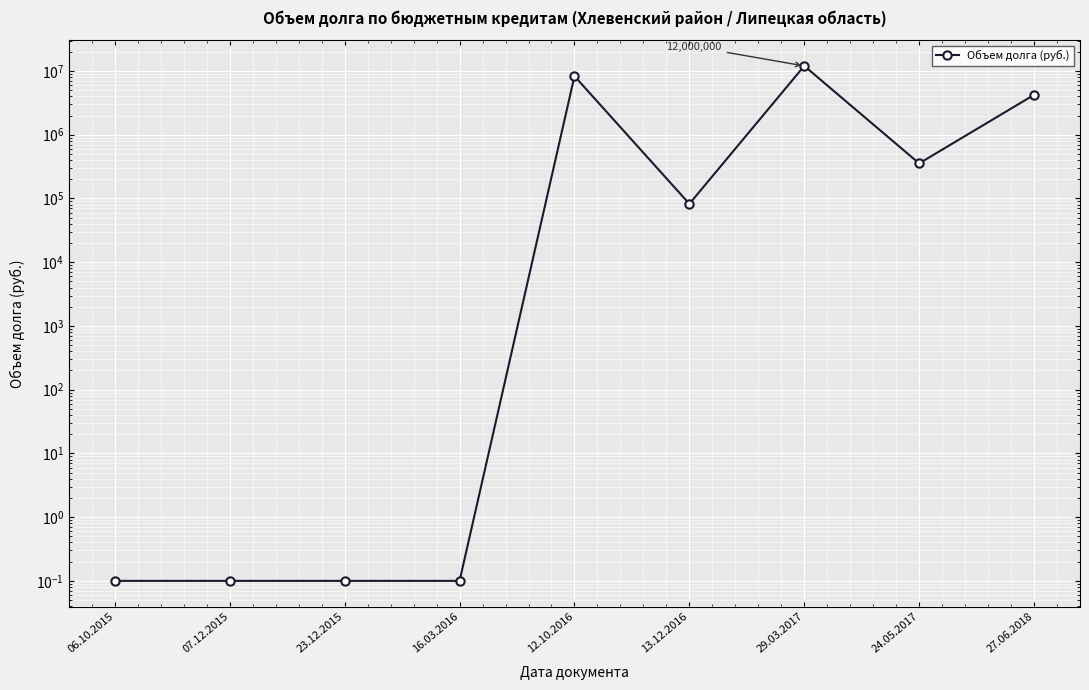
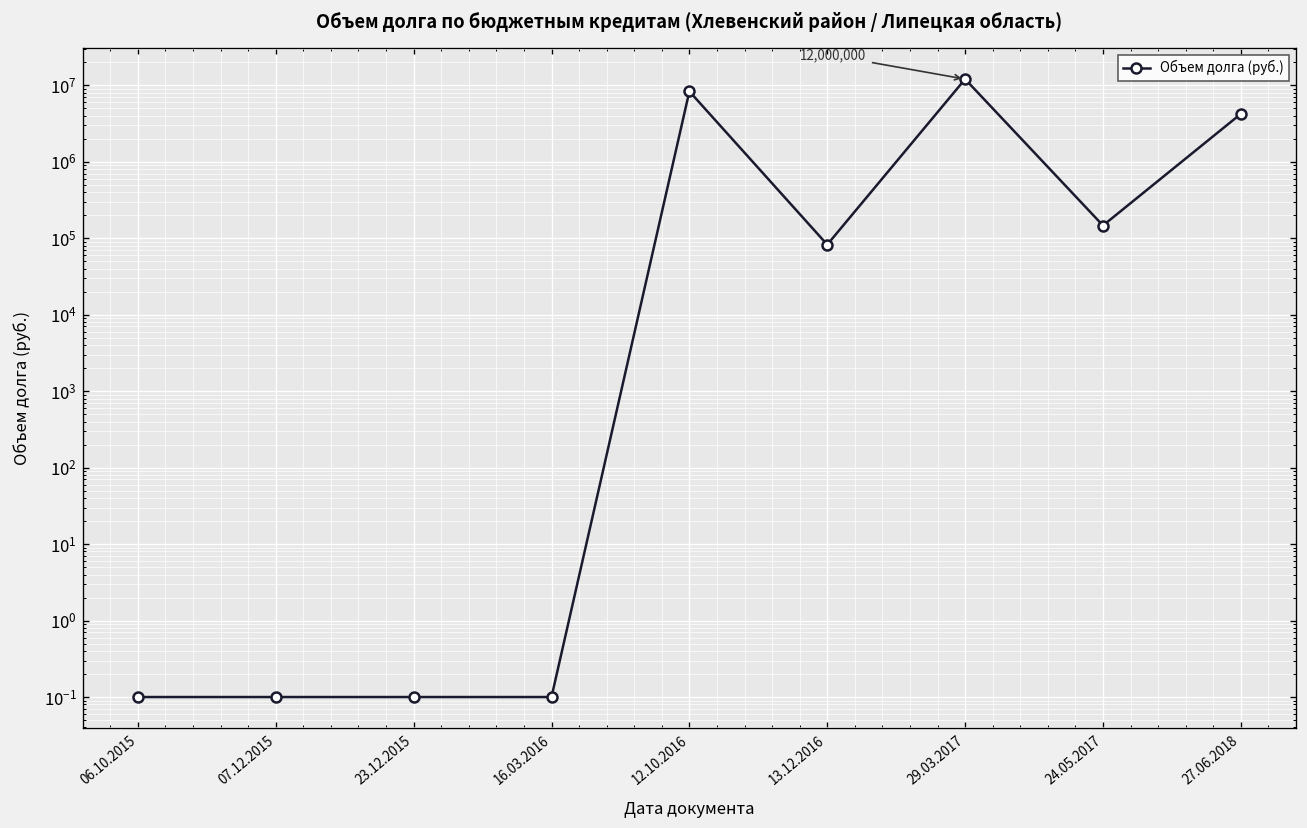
  {
    "06.10.2015": 0.10,
    "07.12.2015": 0.10,
    "23.12.2015": 0.10,
    "16.03.2016": 0.10,
    "12.10.2016": 8000000,
    "13.12.2016": 80000,
-   "24.05.2017": 400000,
+   "24.05.2017": 150000,
    "27.06.2018": 4000000
  }
